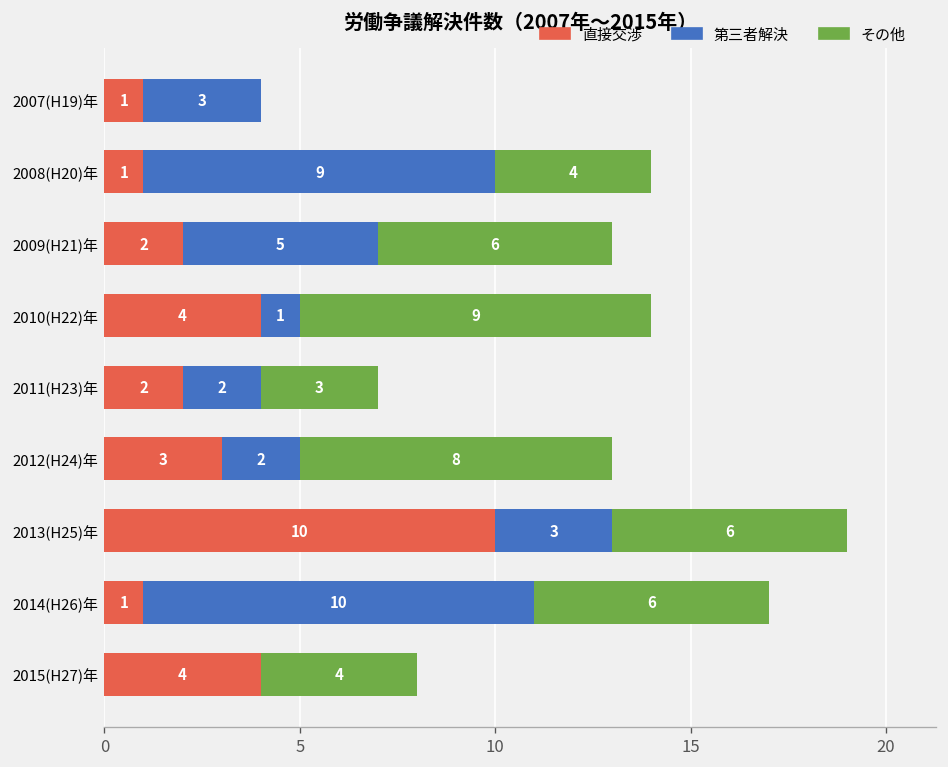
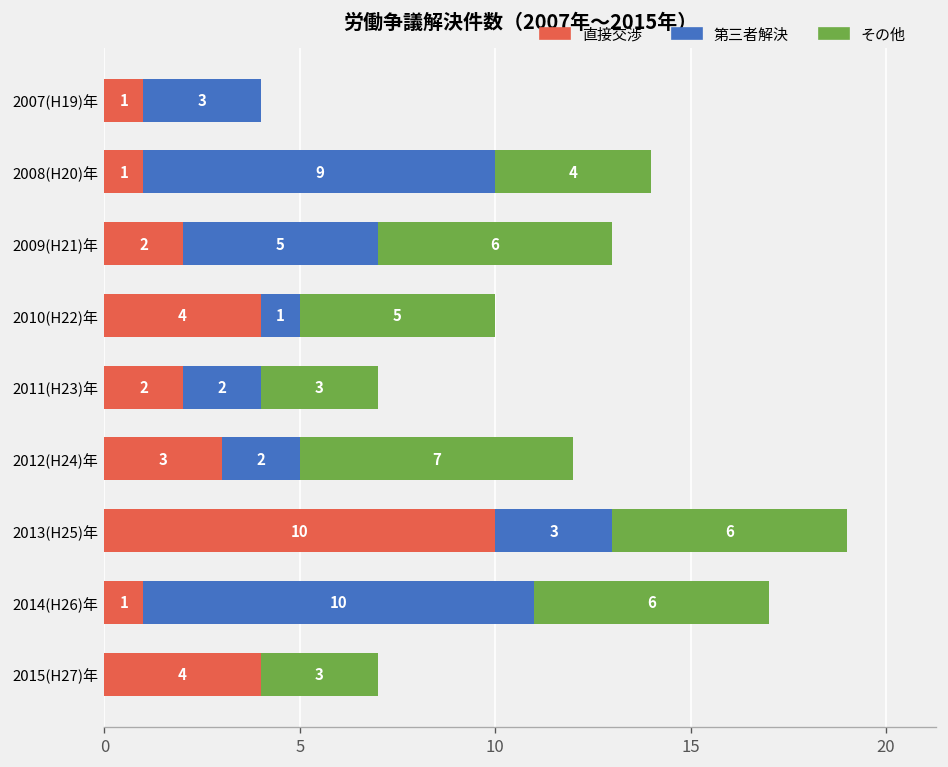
  {
    "直接交渉": {
      "2007(H19)年": 1,
      "2008(H20)年": 1,
      "2009(H21)年": 2,
      "2010(H22)年": 4,
      "2011(H23)年": 2,
      "2012(H24)年": 3,
      "2013(H25)年": 10,
      "2014(H26)年": 1,
      "2015(H27)年": 4
    },
    "第三者解決": {
      "2007(H19)年": 3,
      "2008(H20)年": 9,
      "2009(H21)年": 5,
      "2010(H22)年": 1,
      "2011(H23)年": 2,
      "2012(H24)年": 2,
      "2013(H25)年": 3,
      "2014(H26)年": 10
    },
    "その他": {
      "2008(H20)年": 4,
      "2009(H21)年": 6,
-     "2010(H22)年": 9,
+     "2010(H22)年": 5,
      "2011(H23)年": 3,
-     "2012(H24)年": 8,
+     "2012(H24)年": 7,
      "2013(H25)年": 6,
      "2014(H26)年": 6,
-     "2015(H27)年": 4
+     "2015(H27)年": 3
    }
  }
